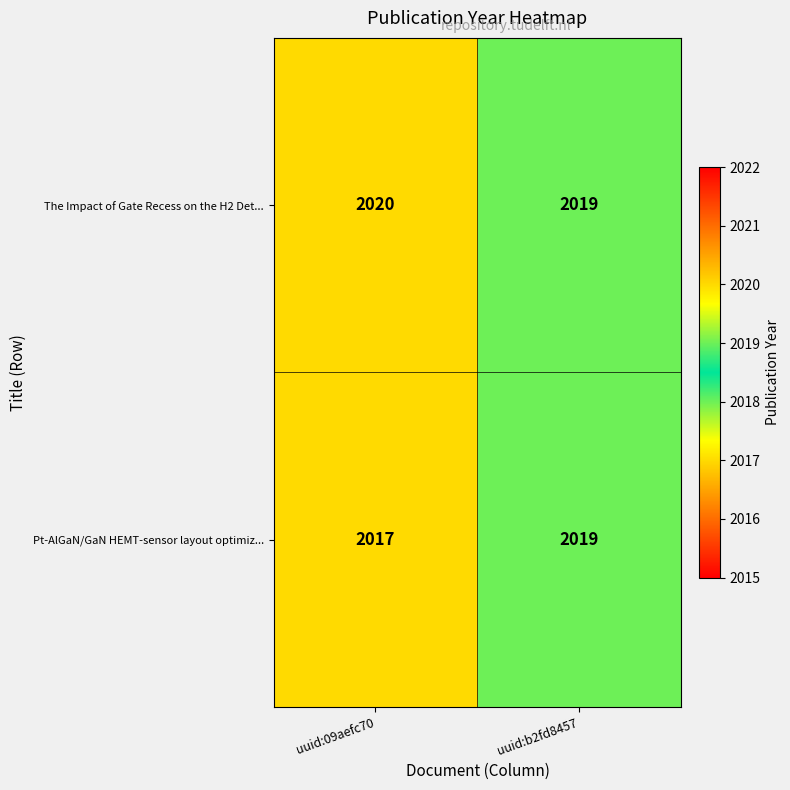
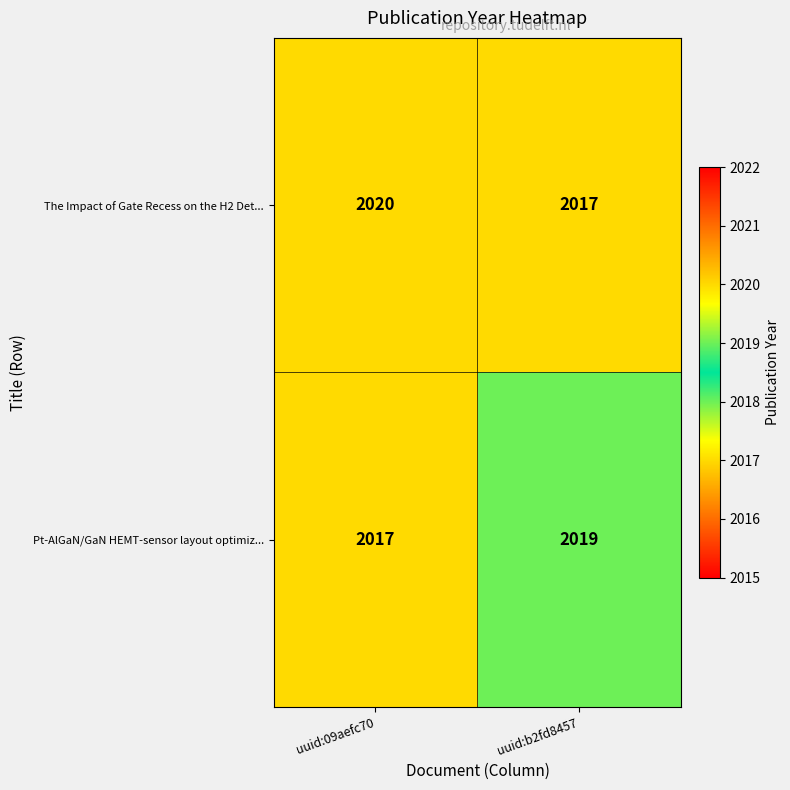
  {
    "The Impact of Gate Recess on the H2 Det...": {
      "uuid:09aefc70": 2020,
-     "uuid:b2fd8457": 2019
+     "uuid:b2fd8457": 2017
    },
    "Pt-AlGaN/GaN HEMT-sensor layout optimiz...": {
      "uuid:09aefc70": 2017,
      "uuid:b2fd8457": 2019
    }
  }
